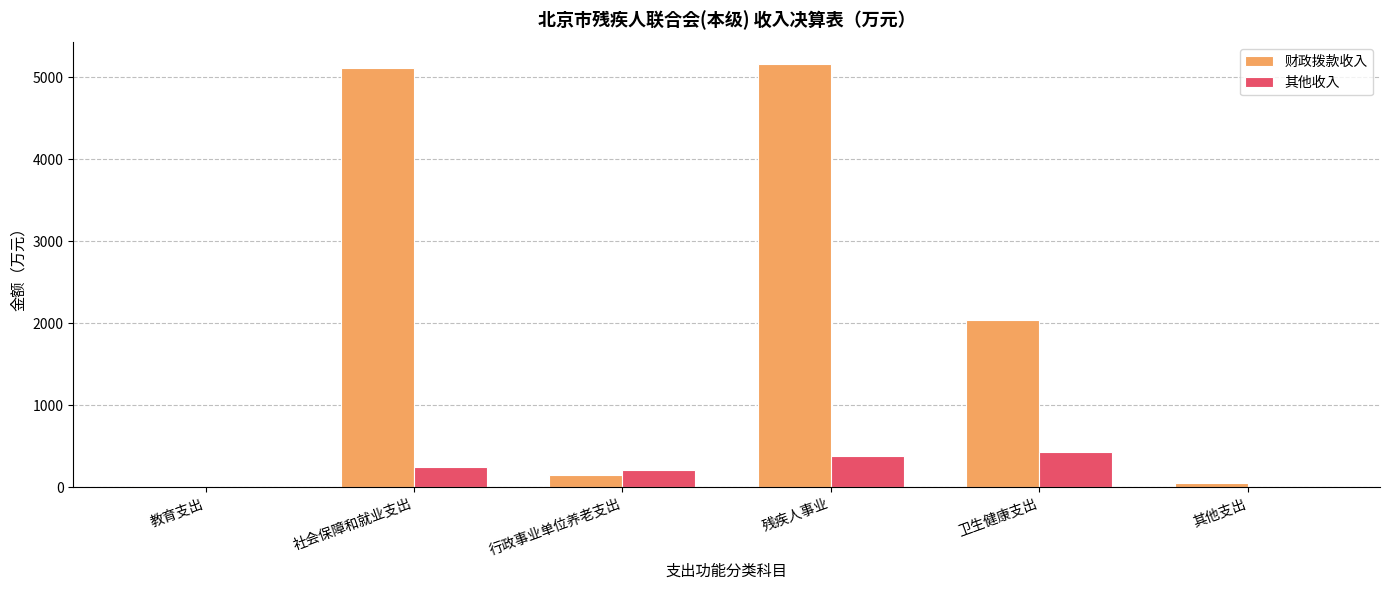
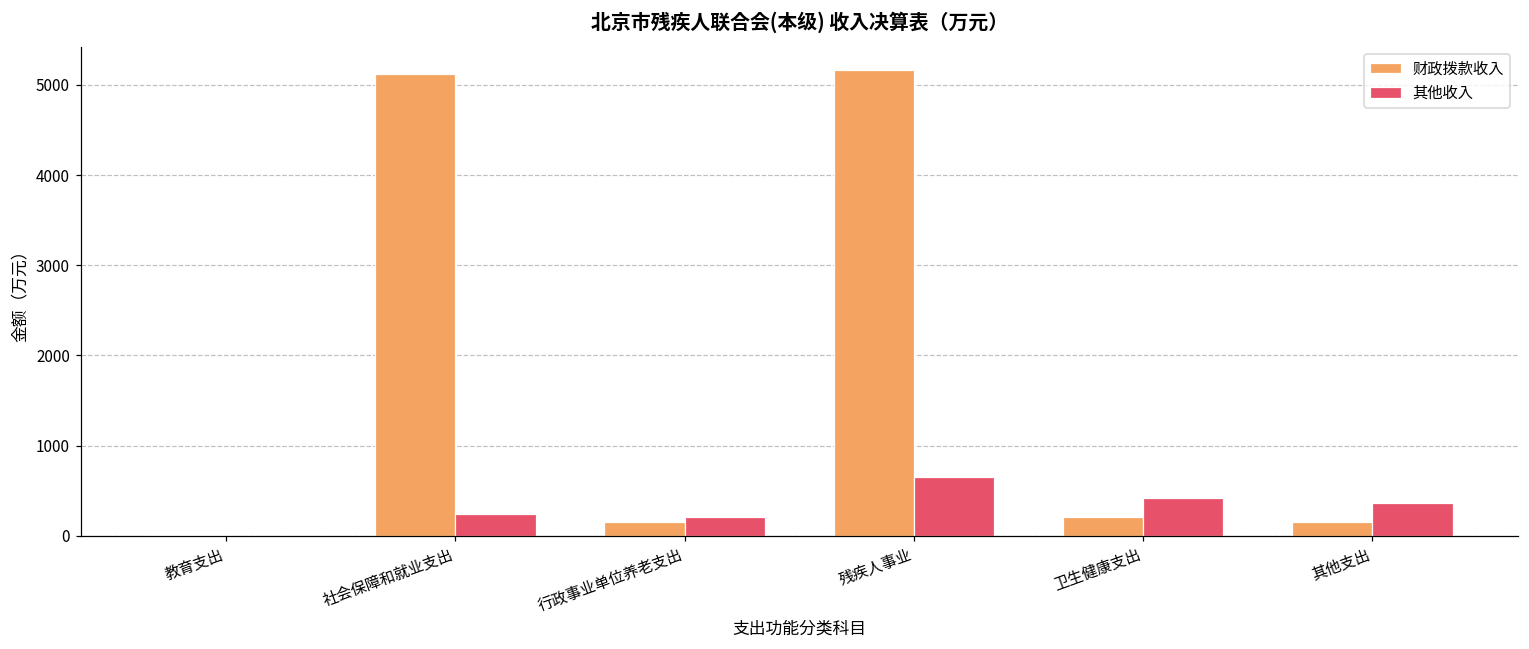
  {
    "财政拨款收入": {
      "社会保障和就业支出": 5100,
      "行政事业单位养老支出": 200,
      "残疾人事业": 5200,
-     "卫生健康支出": 2000,
-     "其他支出": 0
+     "卫生健康支出": 200,
+     "其他支出": 200
    },
    "其他收入": {
      "教育支出": 0,
      "社会保障和就业支出": 200,
      "行政事业单位养老支出": 200,
-     "残疾人事业": 400,
+     "残疾人事业": 600,
      "卫生健康支出": 400,
-     "其他支出": 0
+     "其他支出": 400
    }
  }
